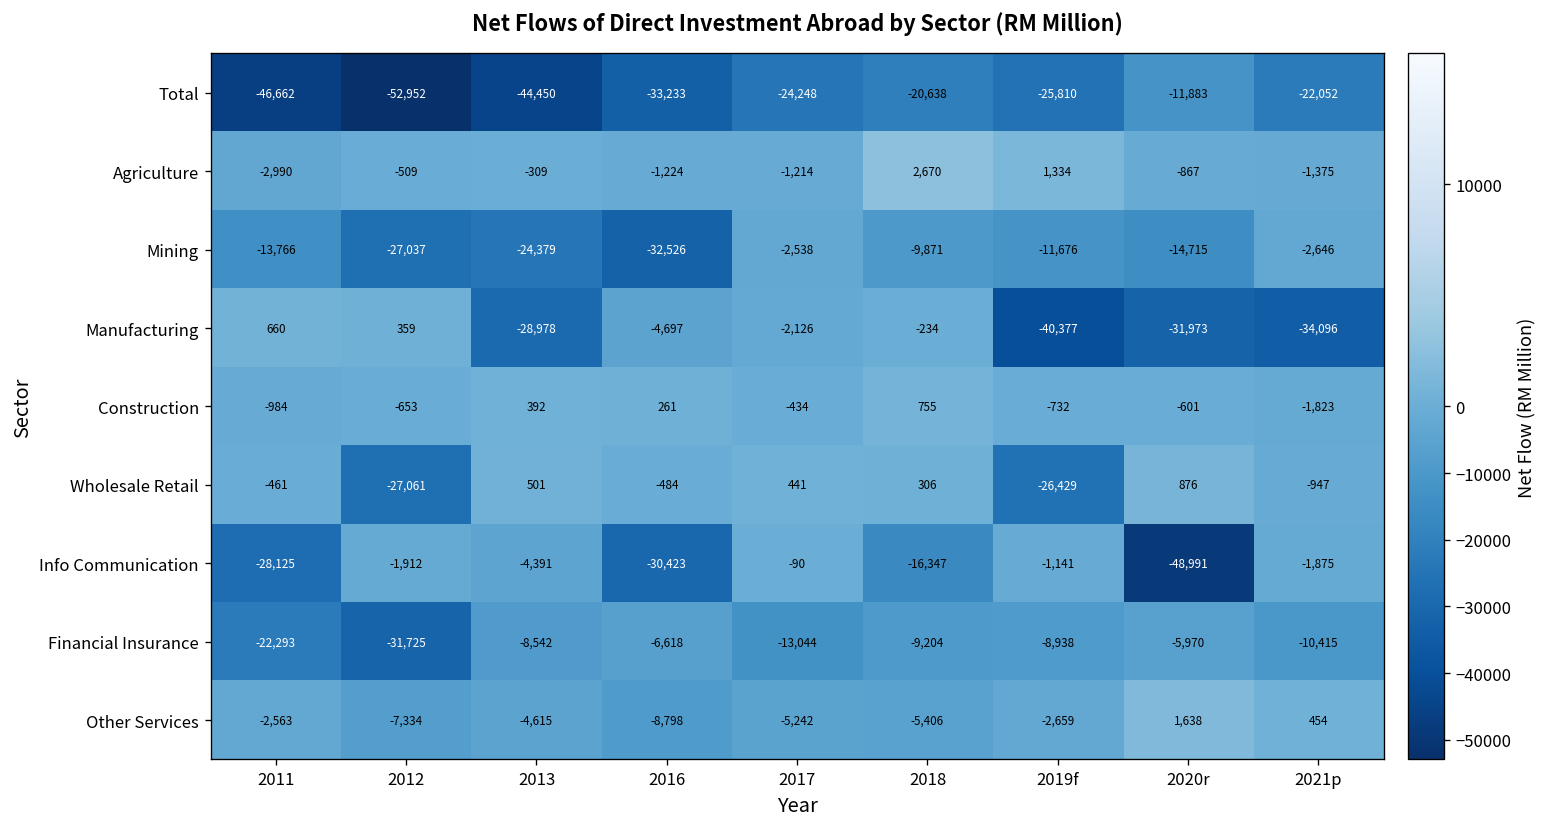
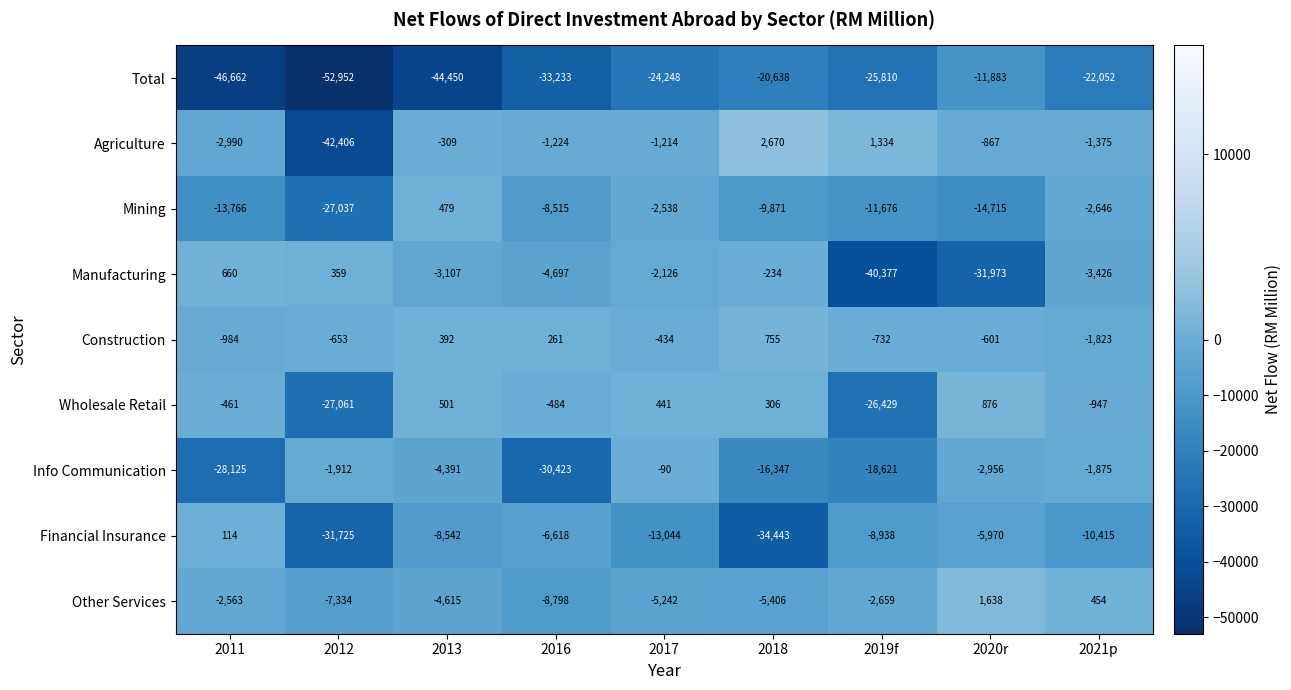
  {
    "Total": {
      "2011": "-46,662",
      "2012": "-52,952",
      "2013": "-44,450",
      "2016": "-33,233",
      "2017": "-24,248",
      "2018": "-20,638",
      "2019f": "-25,810",
      "2020r": "-11,883",
      "2021p": "-22,052"
    },
    "Agriculture": {
      "2011": "-2,990",
-     "2012": "-509",
+     "2012": "-42,406",
      "2013": "-309",
      "2016": "-1,224",
      "2017": "-1,214",
      "2018": "2,670",
      "2019f": "1,334",
      "2020r": "-867",
      "2021p": "-1,375"
    },
    "Mining": {
      "2011": "-13,766",
      "2012": "-27,037",
-     "2013": "-24,379",
-     "2016": "-32,526",
+     "2013": "479",
+     "2016": "-8,515",
      "2017": "-2,538",
      "2018": "-9,871",
      "2019f": "-11,676",
      "2020r": "-14,715",
      "2021p": "-2,646"
    },
    "Manufacturing": {
      "2011": "660",
      "2012": "359",
-     "2013": "-28,978",
+     "2013": "-3,107",
      "2016": "-4,697",
      "2017": "-2,126",
      "2018": "-234",
      "2019f": "-40,377",
      "2020r": "-31,973",
-     "2021p": "-34,096"
+     "2021p": "-3,426"
    },
    "Construction": {
      "2011": "-984",
      "2012": "-653",
      "2013": "392",
      "2016": "261",
      "2017": "-434",
      "2018": "755",
      "2019f": "-732",
      "2020r": "-601",
      "2021p": "-1,823"
    },
    "Wholesale Retail": {
      "2011": "-461",
      "2012": "-27,061",
      "2013": "501",
      "2016": "-484",
      "2017": "441",
      "2018": "306",
      "2019f": "-26,429",
      "2020r": "876",
      "2021p": "-947"
    },
    "Info Communication": {
      "2011": "-28,125",
      "2012": "-1,912",
      "2013": "-4,391",
      "2016": "-30,423",
      "2017": "-90",
      "2018": "-16,347",
-     "2019f": "-1,141",
-     "2020r": "-48,991",
+     "2019f": "-18,621",
+     "2020r": "-2,956",
      "2021p": "-1,875"
    },
    "Financial Insurance": {
-     "2011": "-22,293",
+     "2011": "114",
      "2012": "-31,725",
      "2013": "-8,542",
      "2016": "-6,618",
      "2017": "-13,044",
-     "2018": "-9,204",
+     "2018": "-34,443",
      "2019f": "-8,938",
      "2020r": "-5,970",
      "2021p": "-10,415"
    },
    "Other Services": {
      "2011": "-2,563",
      "2012": "-7,334",
      "2013": "-4,615",
      "2016": "-8,798",
      "2017": "-5,242",
      "2018": "-5,406",
      "2019f": "-2,659",
      "2020r": "1,638",
      "2021p": "454"
    }
  }
